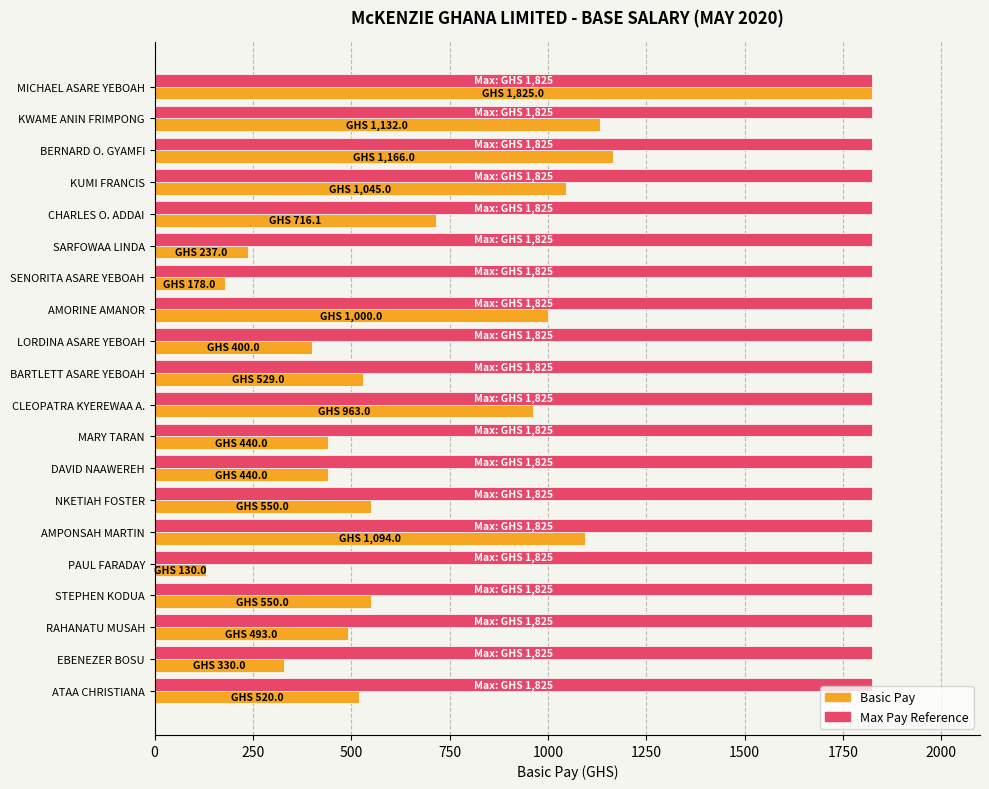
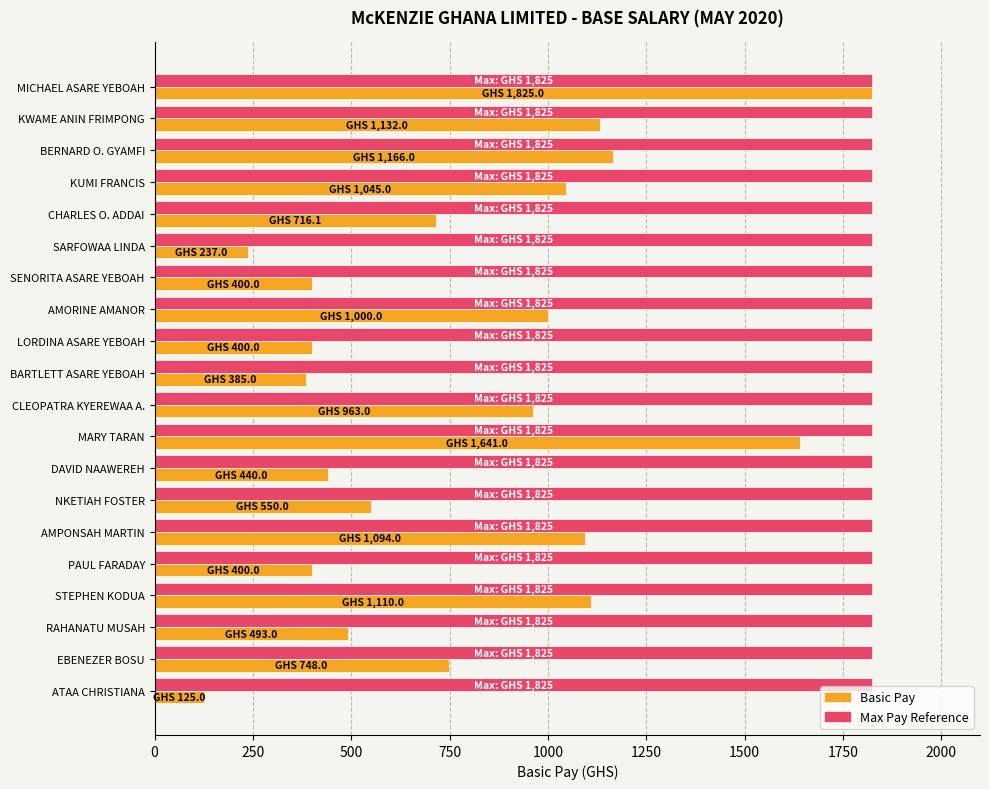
  {
    "Basic Pay": {
      "MICHAEL ASARE YEBOAH": "1,825.0",
      "KWAME ANIN FRIMPONG": "1,132.0",
      "BERNARD O. GYAMFI": "1,166.0",
      "KUMI FRANCIS": "1,045.0",
      "CHARLES O. ADDAI": "716.1",
      "SARFOWAA LINDA": "237.0",
-     "SENORITA ASARE YEBOAH": "178.0",
+     "SENORITA ASARE YEBOAH": "400.0",
      "AMORINE AMANOR": "1,000.0",
      "LORDINA ASARE YEBOAH": "400.0",
-     "BARTLETT ASARE YEBOAH": "529.0",
+     "BARTLETT ASARE YEBOAH": "385.0",
      "CLEOPATRA KYEREWAA A.": "963.0",
-     "MARY TARAN": "440.0",
+     "MARY TARAN": "1,641.0",
      "DAVID NAAWEREH": "440.0",
      "NKETIAH FOSTER": "550.0",
      "AMPONSAH MARTIN": "1,094.0",
-     "PAUL FARADAY": "130.0",
-     "STEPHEN KODUA": "550.0",
+     "PAUL FARADAY": "400.0",
+     "STEPHEN KODUA": "1,110.0",
      "RAHANATU MUSAH": "493.0",
-     "EBENEZER BOSU": "330.0",
-     "ATAA CHRISTIANA": "520.0"
+     "EBENEZER BOSU": "748.0",
+     "ATAA CHRISTIANA": "125.0"
    },
    "Max Pay Reference": {
      "MICHAEL ASARE YEBOAH": "1,825",
      "KWAME ANIN FRIMPONG": "1,825",
      "BERNARD O. GYAMFI": "1,825",
      "KUMI FRANCIS": "1,825",
      "CHARLES O. ADDAI": "1,825",
      "SARFOWAA LINDA": "1,825",
      "SENORITA ASARE YEBOAH": "1,825",
      "AMORINE AMANOR": "1,825",
      "LORDINA ASARE YEBOAH": "1,825",
      "BARTLETT ASARE YEBOAH": "1,825",
      "CLEOPATRA KYEREWAA A.": "1,825",
      "MARY TARAN": "1,825",
      "DAVID NAAWEREH": "1,825",
      "NKETIAH FOSTER": "1,825",
      "AMPONSAH MARTIN": "1,825",
      "PAUL FARADAY": "1,825",
      "STEPHEN KODUA": "1,825",
      "RAHANATU MUSAH": "1,825",
      "EBENEZER BOSU": "1,825",
      "ATAA CHRISTIANA": "1,825"
    }
  }
